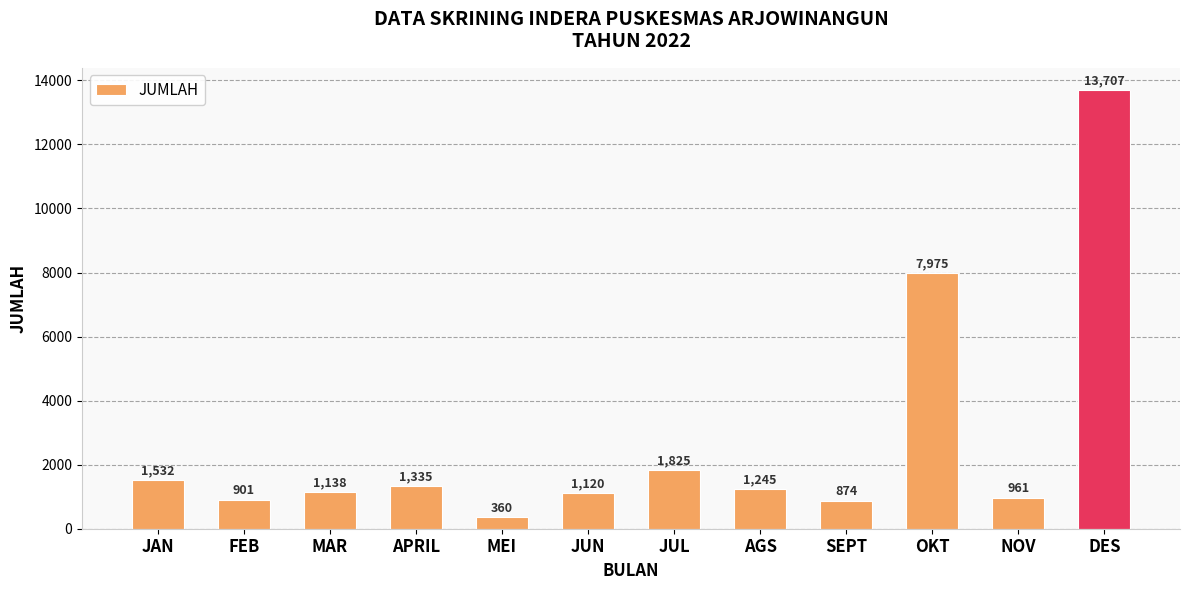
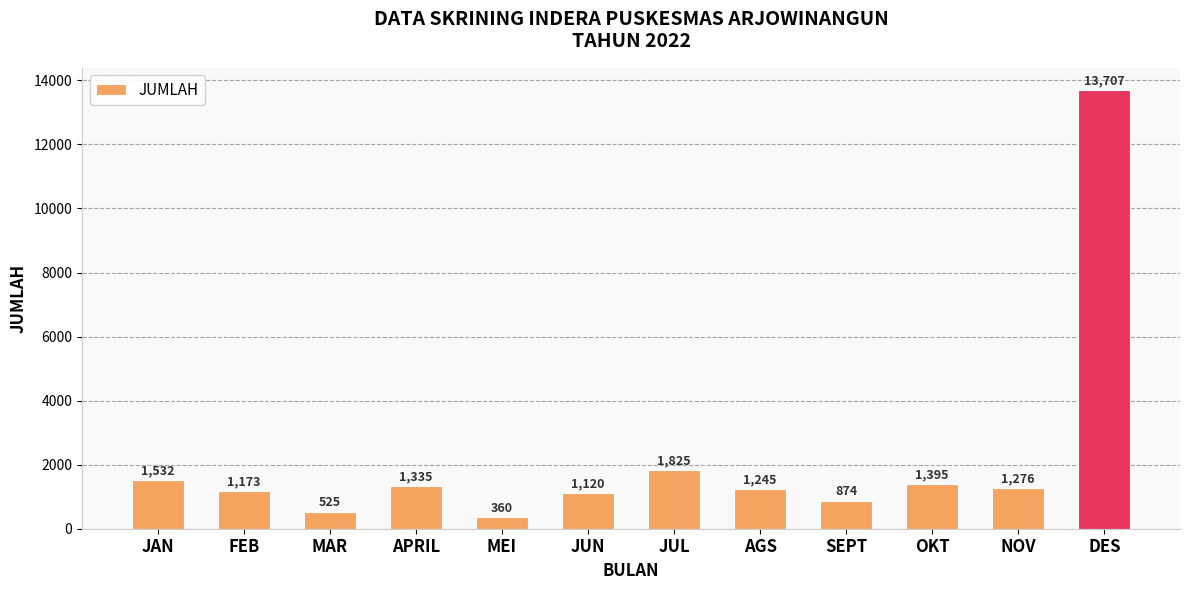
  {
    "JAN": "1,532",
-   "FEB": "901",
-   "MAR": "1,138",
+   "FEB": "1,173",
+   "MAR": "525",
    "APRIL": "1,335",
    "MEI": "360",
    "JUN": "1,120",
    "JUL": "1,825",
    "AGS": "1,245",
    "SEPT": "874",
-   "OKT": "7,975",
-   "NOV": "961",
+   "OKT": "1,395",
+   "NOV": "1,276",
    "DES": "13,707"
  }
